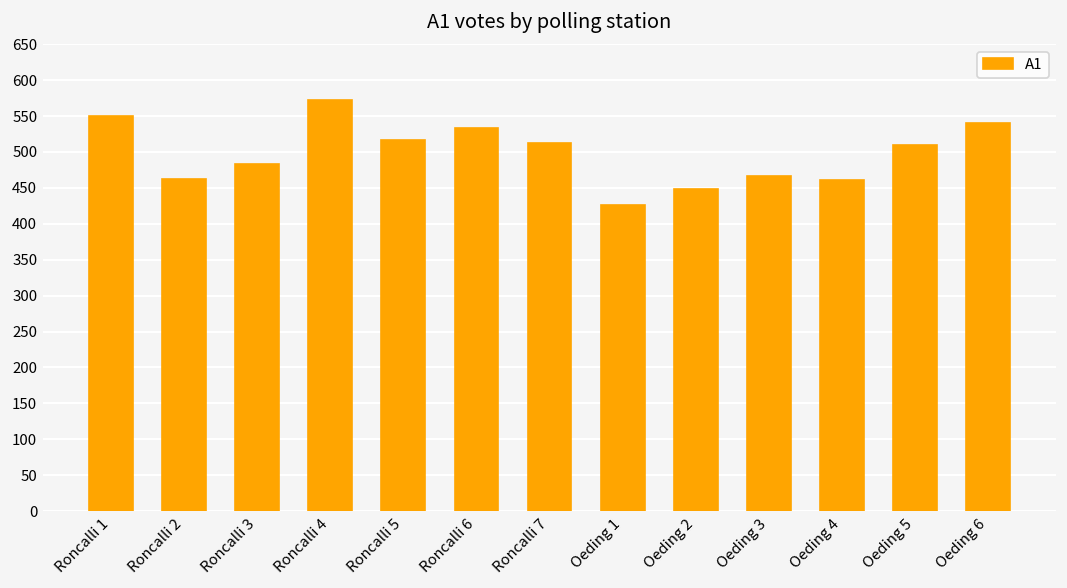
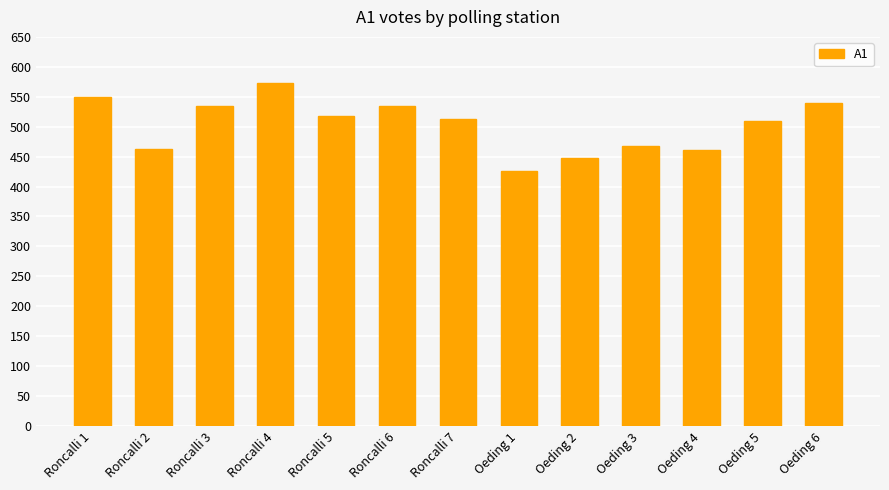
  {
    "Roncalli 1": 550,
    "Roncalli 2": 460,
-   "Roncalli 3": 480,
+   "Roncalli 3": 530,
    "Roncalli 4": 570,
    "Roncalli 5": 520,
    "Roncalli 6": 530,
    "Roncalli 7": 510,
    "Oeding 1": 430,
    "Oeding 2": 450,
    "Oeding 3": 470,
    "Oeding 4": 460,
    "Oeding 5": 510,
    "Oeding 6": 540
  }
